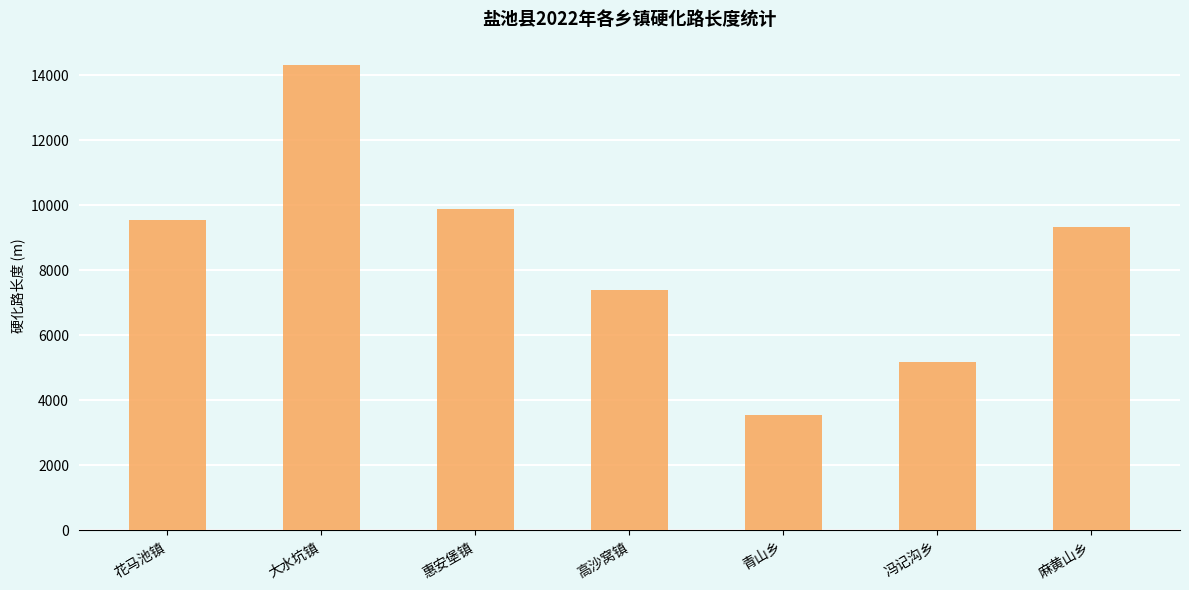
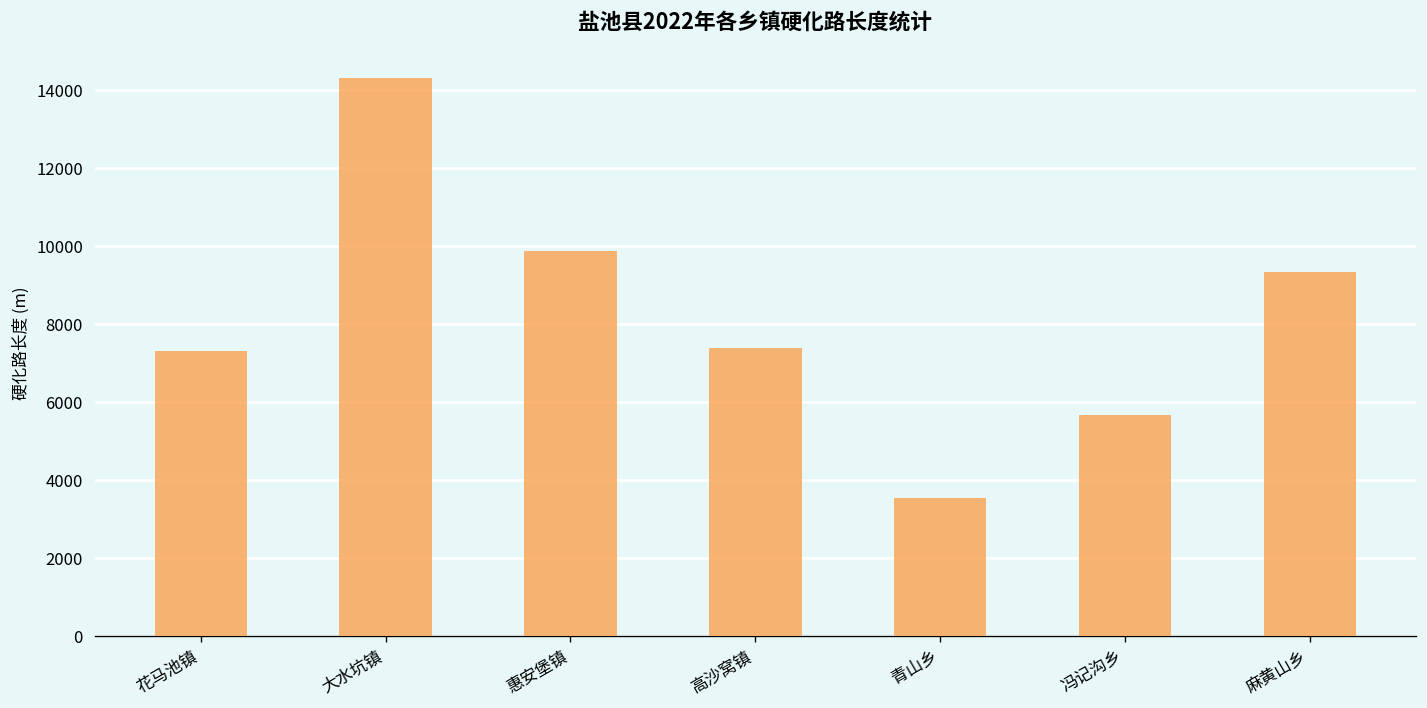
  {
-   "花马池镇": 9500,
+   "花马池镇": 7300,
    "大水坑镇": 14300,
    "惠安堡镇": 9900,
    "高沙窝镇": 7400,
    "青山乡": 3600,
-   "冯记沟乡": 5200,
+   "冯记沟乡": 5700,
    "麻黄山乡": 9300
  }
